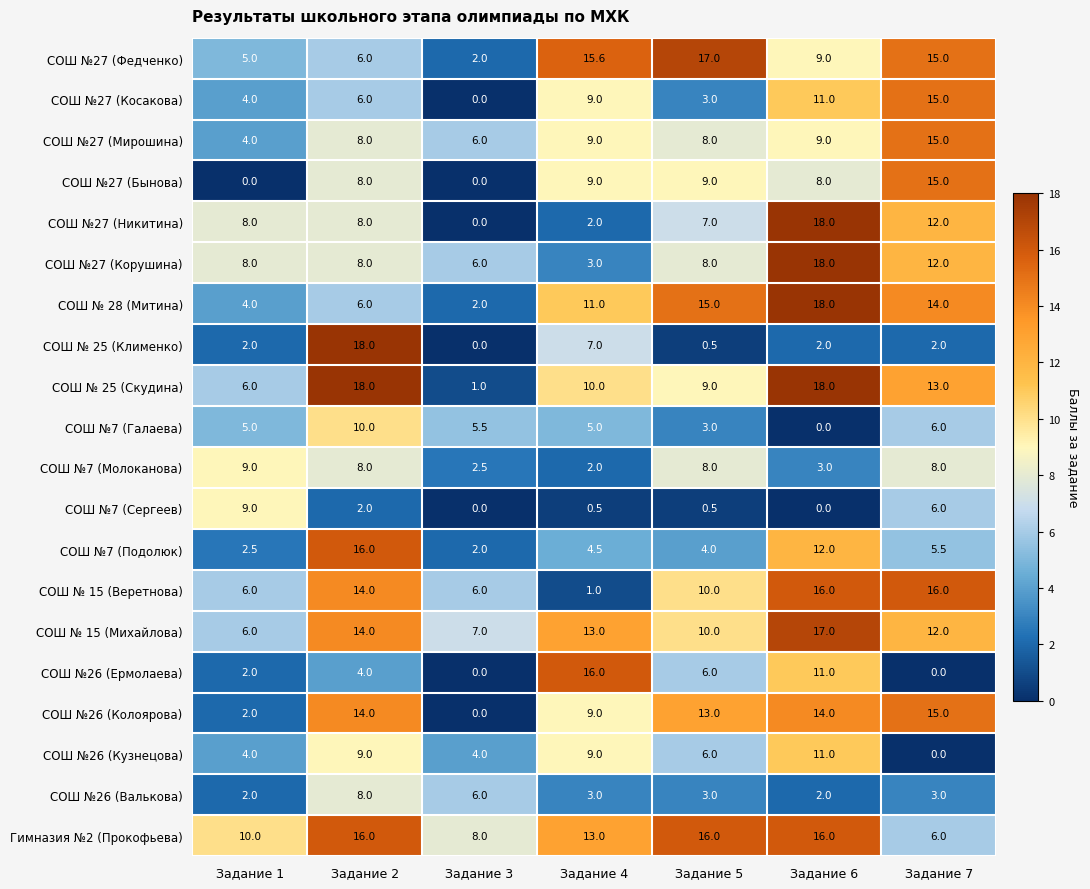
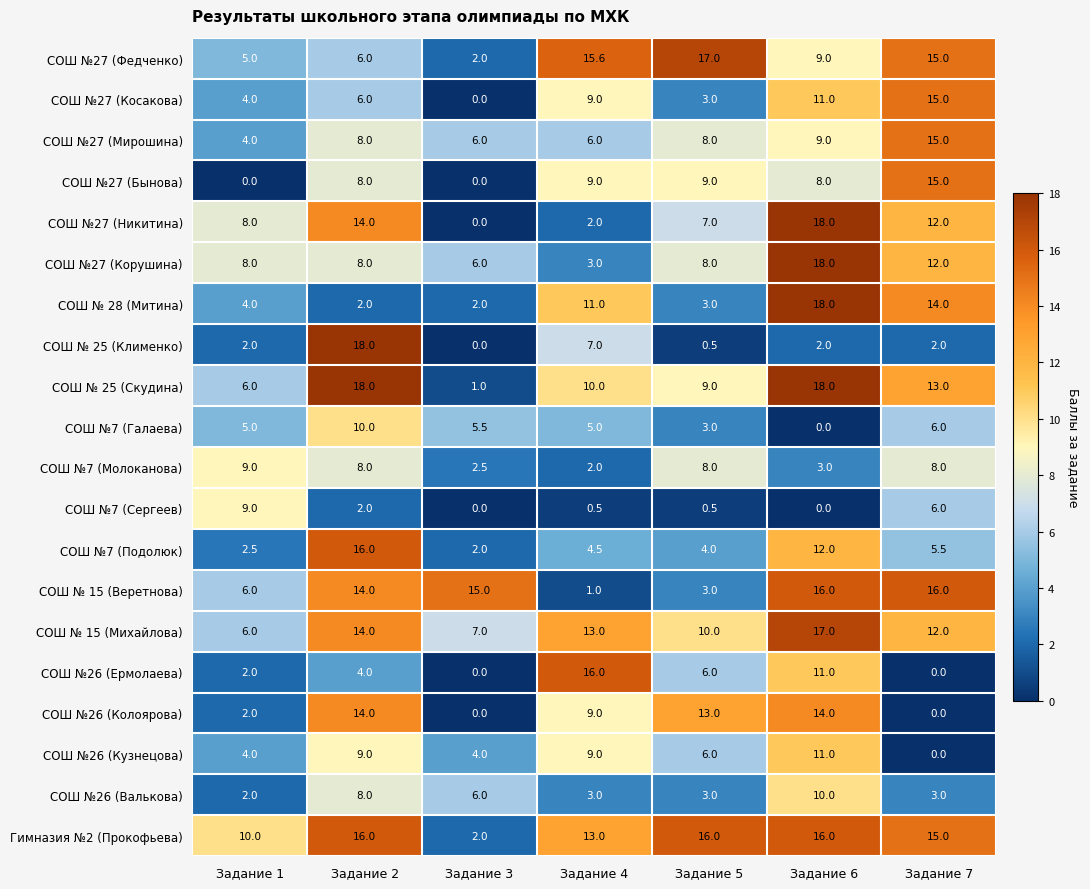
  {
    "СОШ №27 (Федченко)": {
      "Задание 1": 5.0,
      "Задание 2": 6.0,
      "Задание 3": 2.0,
      "Задание 4": 15.6,
      "Задание 5": 17.0,
      "Задание 6": 9.0,
      "Задание 7": 15.0
    },
    "СОШ №27 (Косакова)": {
      "Задание 1": 4.0,
      "Задание 2": 6.0,
      "Задание 3": 0.0,
      "Задание 4": 9.0,
      "Задание 5": 3.0,
      "Задание 6": 11.0,
      "Задание 7": 15.0
    },
    "СОШ №27 (Мирошина)": {
      "Задание 1": 4.0,
      "Задание 2": 8.0,
      "Задание 3": 6.0,
-     "Задание 4": 9.0,
+     "Задание 4": 6.0,
      "Задание 5": 8.0,
      "Задание 6": 9.0,
      "Задание 7": 15.0
    },
    "СОШ №27 (Бынова)": {
      "Задание 1": 0.0,
      "Задание 2": 8.0,
      "Задание 3": 0.0,
      "Задание 4": 9.0,
      "Задание 5": 9.0,
      "Задание 6": 8.0,
      "Задание 7": 15.0
    },
    "СОШ №27 (Никитина)": {
      "Задание 1": 8.0,
-     "Задание 2": 8.0,
+     "Задание 2": 14.0,
      "Задание 3": 0.0,
      "Задание 4": 2.0,
      "Задание 5": 7.0,
      "Задание 6": 18.0,
      "Задание 7": 12.0
    },
    "СОШ №27 (Корушина)": {
      "Задание 1": 8.0,
      "Задание 2": 8.0,
      "Задание 3": 6.0,
      "Задание 4": 3.0,
      "Задание 5": 8.0,
      "Задание 6": 18.0,
      "Задание 7": 12.0
    },
    "СОШ № 28 (Митина)": {
      "Задание 1": 4.0,
-     "Задание 2": 6.0,
+     "Задание 2": 2.0,
      "Задание 3": 2.0,
      "Задание 4": 11.0,
-     "Задание 5": 15.0,
+     "Задание 5": 3.0,
      "Задание 6": 18.0,
      "Задание 7": 14.0
    },
    "СОШ № 25 (Клименко)": {
      "Задание 1": 2.0,
      "Задание 2": 18.0,
      "Задание 3": 0.0,
      "Задание 4": 7.0,
      "Задание 5": 0.5,
      "Задание 6": 2.0,
      "Задание 7": 2.0
    },
    "СОШ № 25 (Скудина)": {
      "Задание 1": 6.0,
      "Задание 2": 18.0,
      "Задание 3": 1.0,
      "Задание 4": 10.0,
      "Задание 5": 9.0,
      "Задание 6": 18.0,
      "Задание 7": 13.0
    },
    "СОШ №7 (Галаева)": {
      "Задание 1": 5.0,
      "Задание 2": 10.0,
      "Задание 3": 5.5,
      "Задание 4": 5.0,
      "Задание 5": 3.0,
      "Задание 6": 0.0,
      "Задание 7": 6.0
    },
    "СОШ №7 (Молоканова)": {
      "Задание 1": 9.0,
      "Задание 2": 8.0,
      "Задание 3": 2.5,
      "Задание 4": 2.0,
      "Задание 5": 8.0,
      "Задание 6": 3.0,
      "Задание 7": 8.0
    },
    "СОШ №7 (Сергеев)": {
      "Задание 1": 9.0,
      "Задание 2": 2.0,
      "Задание 3": 0.0,
      "Задание 4": 0.5,
      "Задание 5": 0.5,
      "Задание 6": 0.0,
      "Задание 7": 6.0
    },
    "СОШ №7 (Подолюк)": {
      "Задание 1": 2.5,
      "Задание 2": 16.0,
      "Задание 3": 2.0,
      "Задание 4": 4.5,
      "Задание 5": 4.0,
      "Задание 6": 12.0,
      "Задание 7": 5.5
    },
    "СОШ № 15 (Веретнова)": {
      "Задание 1": 6.0,
      "Задание 2": 14.0,
-     "Задание 3": 6.0,
+     "Задание 3": 15.0,
      "Задание 4": 1.0,
-     "Задание 5": 10.0,
+     "Задание 5": 3.0,
      "Задание 6": 16.0,
      "Задание 7": 16.0
    },
    "СОШ № 15 (Михайлова)": {
      "Задание 1": 6.0,
      "Задание 2": 14.0,
      "Задание 3": 7.0,
      "Задание 4": 13.0,
      "Задание 5": 10.0,
      "Задание 6": 17.0,
      "Задание 7": 12.0
    },
    "СОШ №26 (Ермолаева)": {
      "Задание 1": 2.0,
      "Задание 2": 4.0,
      "Задание 3": 0.0,
      "Задание 4": 16.0,
      "Задание 5": 6.0,
      "Задание 6": 11.0,
      "Задание 7": 0.0
    },
    "СОШ №26 (Колоярова)": {
      "Задание 1": 2.0,
      "Задание 2": 14.0,
      "Задание 3": 0.0,
      "Задание 4": 9.0,
      "Задание 5": 13.0,
      "Задание 6": 14.0,
-     "Задание 7": 15.0
+     "Задание 7": 0.0
    },
    "СОШ №26 (Кузнецова)": {
      "Задание 1": 4.0,
      "Задание 2": 9.0,
      "Задание 3": 4.0,
      "Задание 4": 9.0,
      "Задание 5": 6.0,
      "Задание 6": 11.0,
      "Задание 7": 0.0
    },
    "СОШ №26 (Валькова)": {
      "Задание 1": 2.0,
      "Задание 2": 8.0,
      "Задание 3": 6.0,
      "Задание 4": 3.0,
      "Задание 5": 3.0,
-     "Задание 6": 2.0,
+     "Задание 6": 10.0,
      "Задание 7": 3.0
    },
    "Гимназия №2 (Прокофьева)": {
      "Задание 1": 10.0,
      "Задание 2": 16.0,
-     "Задание 3": 8.0,
+     "Задание 3": 2.0,
      "Задание 4": 13.0,
      "Задание 5": 16.0,
      "Задание 6": 16.0,
-     "Задание 7": 6.0
+     "Задание 7": 15.0
    }
  }
